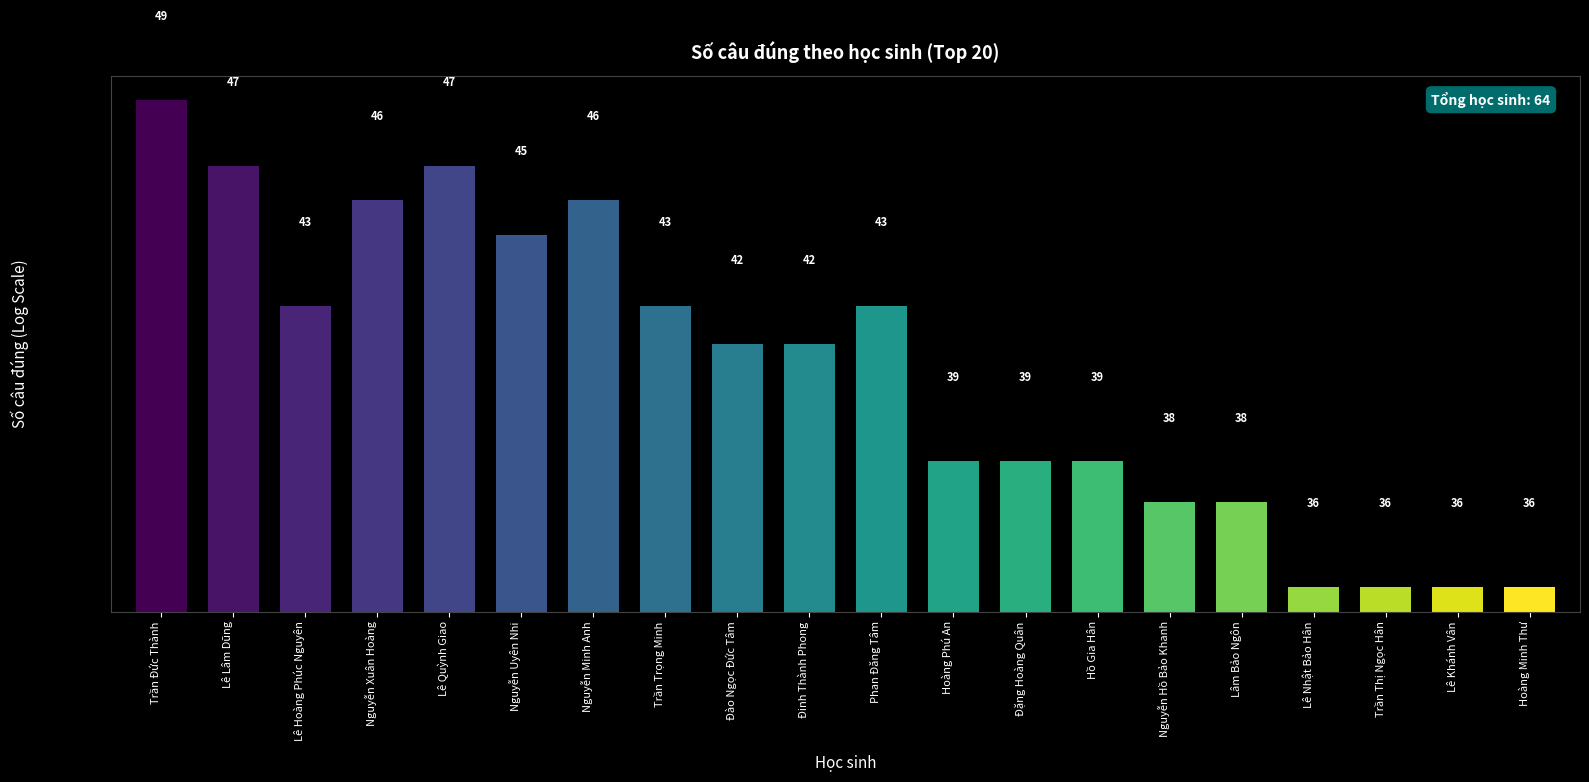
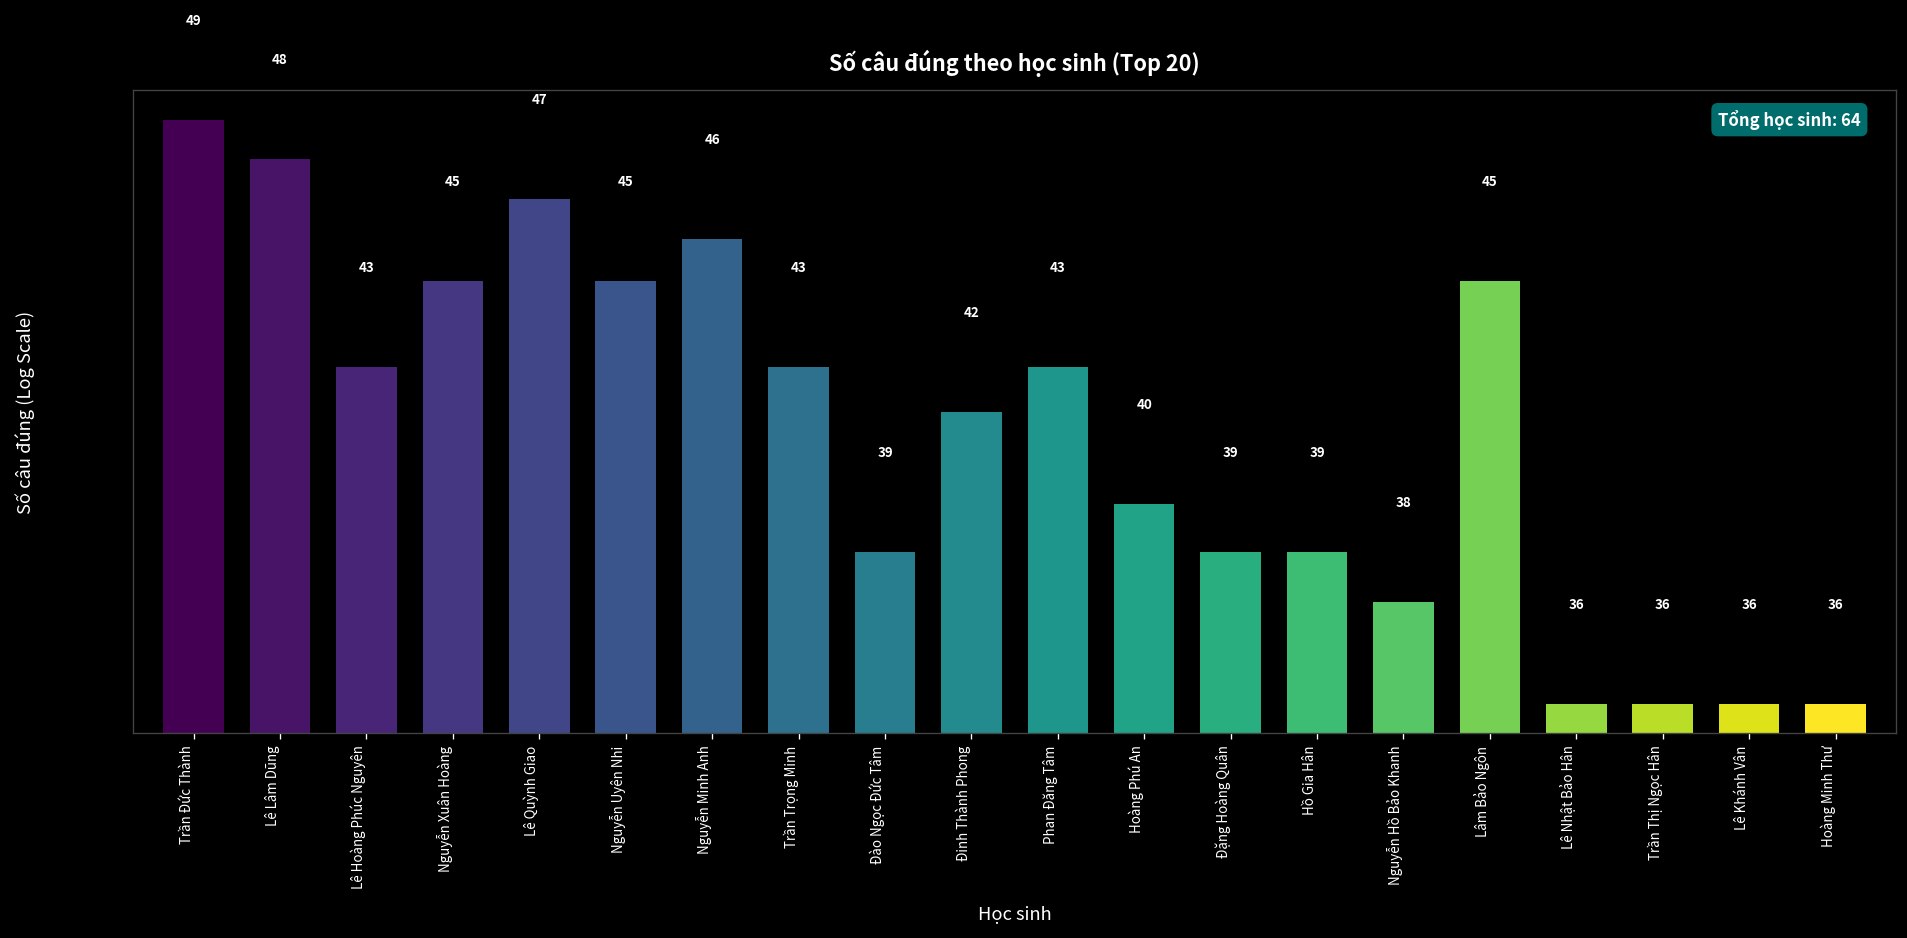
  {
-   "Lê Lâm Dũng": 47,
-   "Nguyễn Xuân Hoàng": 46,
-   "Đào Ngọc Đức Tâm": 42,
-   "Hoàng Phú An": 39,
-   "Lâm Bảo Ngôn": 38
+   "Lê Lâm Dũng": 48,
+   "Nguyễn Xuân Hoàng": 45,
+   "Đào Ngọc Đức Tâm": 39,
+   "Hoàng Phú An": 40,
+   "Lâm Bảo Ngôn": 45
  }
